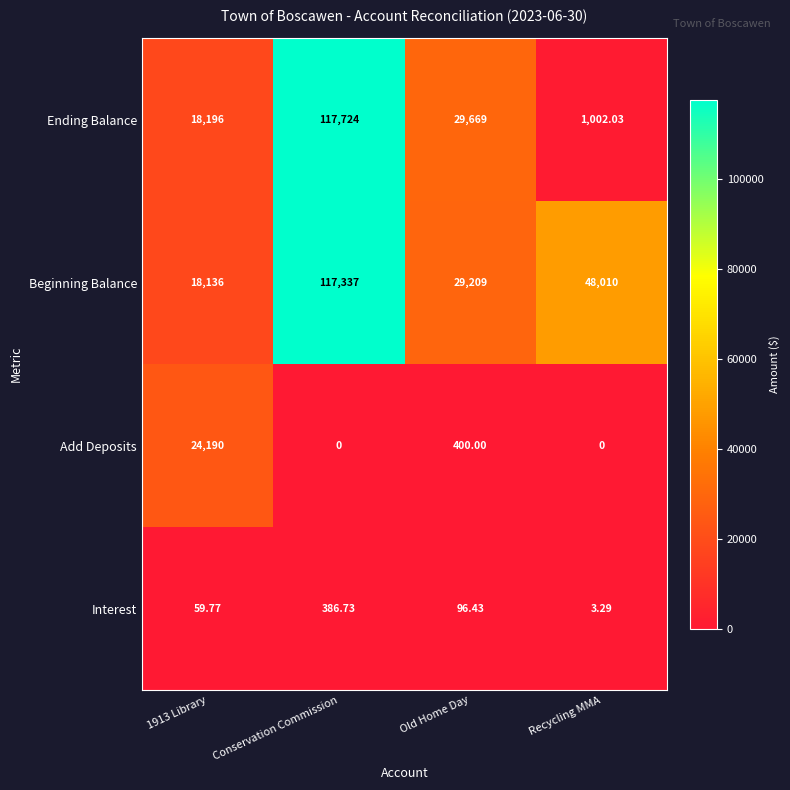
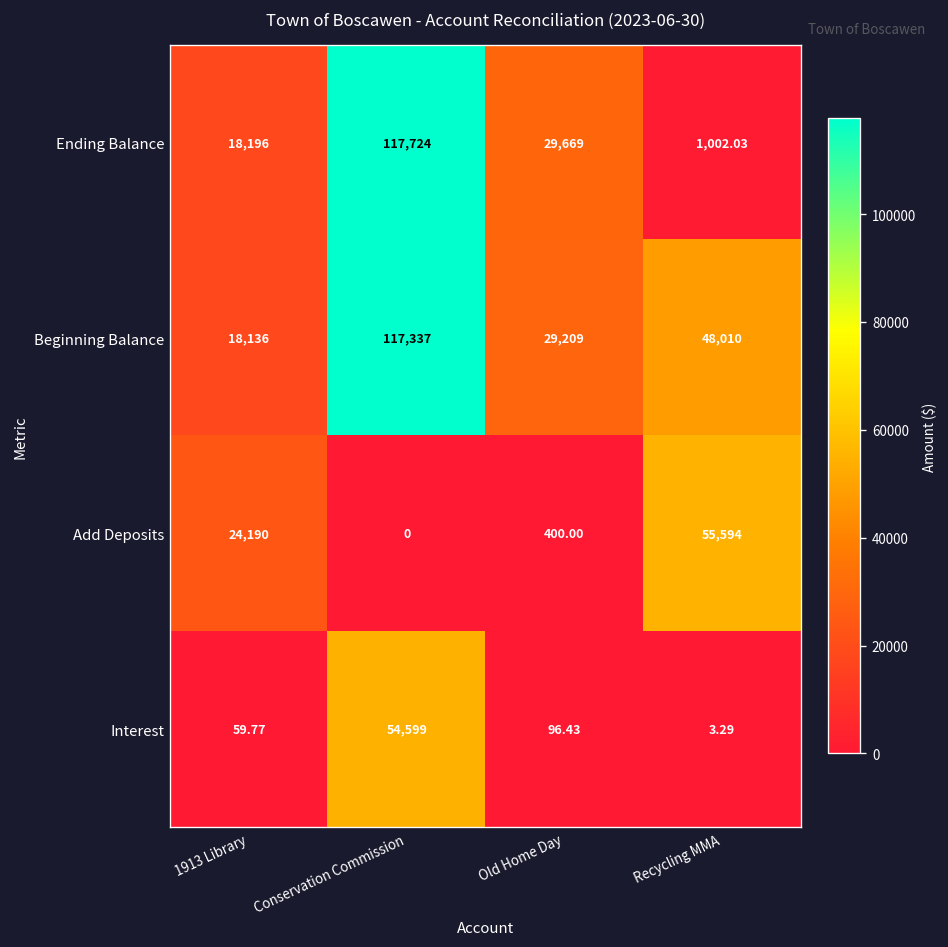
  {
    "Ending Balance": {
      "1913 Library": "18,196",
      "Conservation Commission": "117,724",
      "Old Home Day": "29,669",
      "Recycling MMA": "1,002.03"
    },
    "Beginning Balance": {
      "1913 Library": "18,136",
      "Conservation Commission": "117,337",
      "Old Home Day": "29,209",
      "Recycling MMA": "48,010"
    },
    "Add Deposits": {
      "1913 Library": "24,190",
      "Conservation Commission": "0",
      "Old Home Day": "400.00",
-     "Recycling MMA": "0"
+     "Recycling MMA": "55,594"
    },
    "Interest": {
      "1913 Library": "59.77",
-     "Conservation Commission": "386.73",
+     "Conservation Commission": "54,599",
      "Old Home Day": "96.43",
      "Recycling MMA": "3.29"
    }
  }
